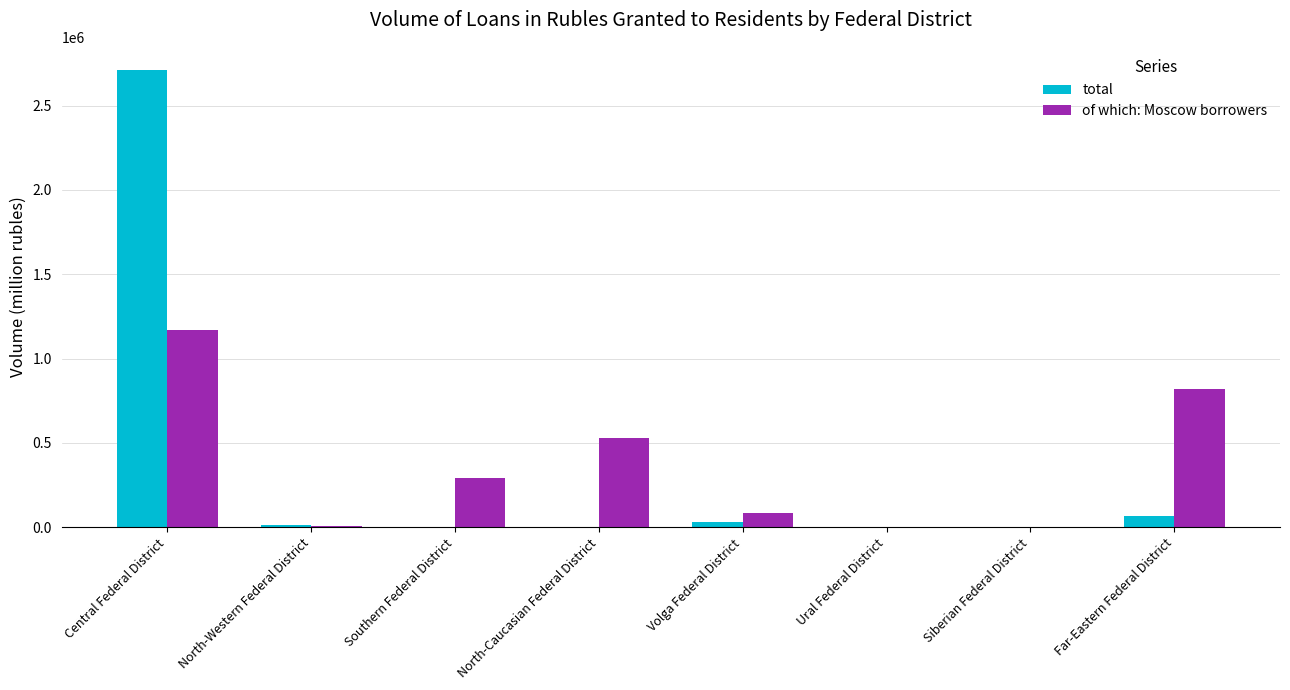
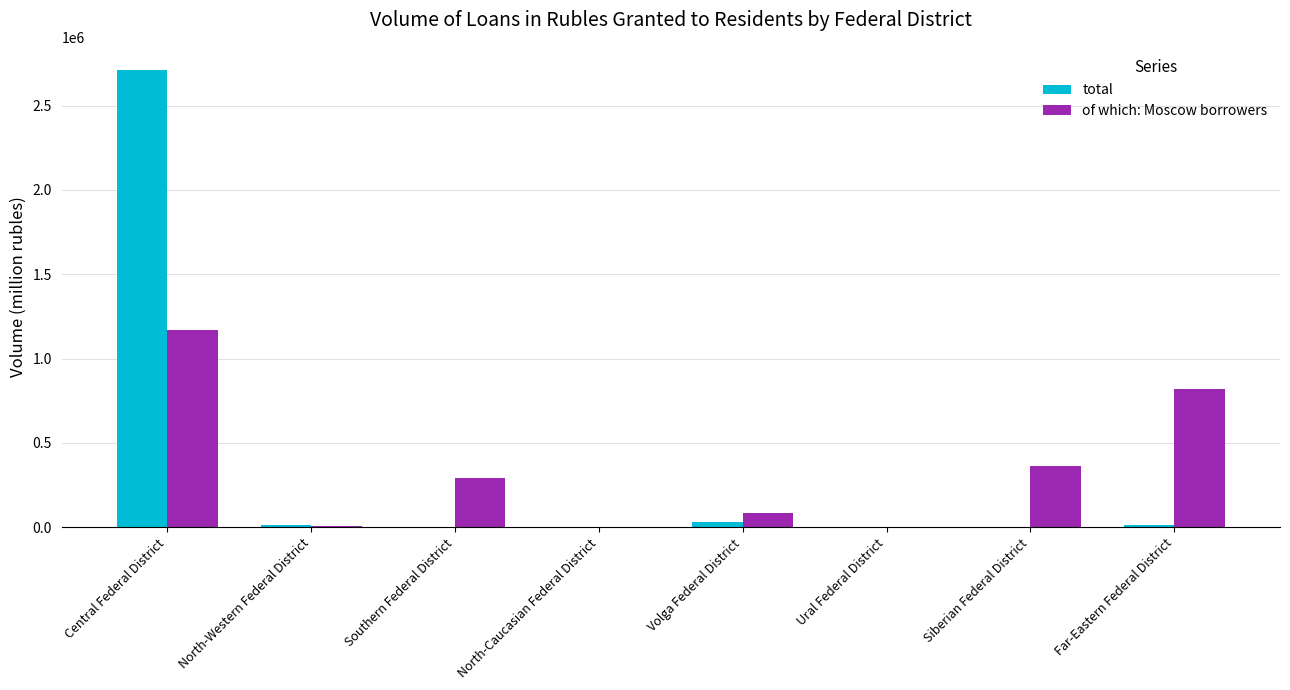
  {
    "total": {
      "Central Federal District": 2710000,
      "Volga Federal District": 30000,
-     "Far-Eastern Federal District": 70000
+     "Far-Eastern Federal District": 10000
    },
    "of which: Moscow borrowers": {
      "Central Federal District": 1170000,
      "Southern Federal District": 290000,
-     "North-Caucasian Federal District": 530000,
+     "North-Caucasian Federal District": 0,
      "Volga Federal District": 80000,
-     "Siberian Federal District": 0,
+     "Siberian Federal District": 360000,
      "Far-Eastern Federal District": 820000
    }
  }
